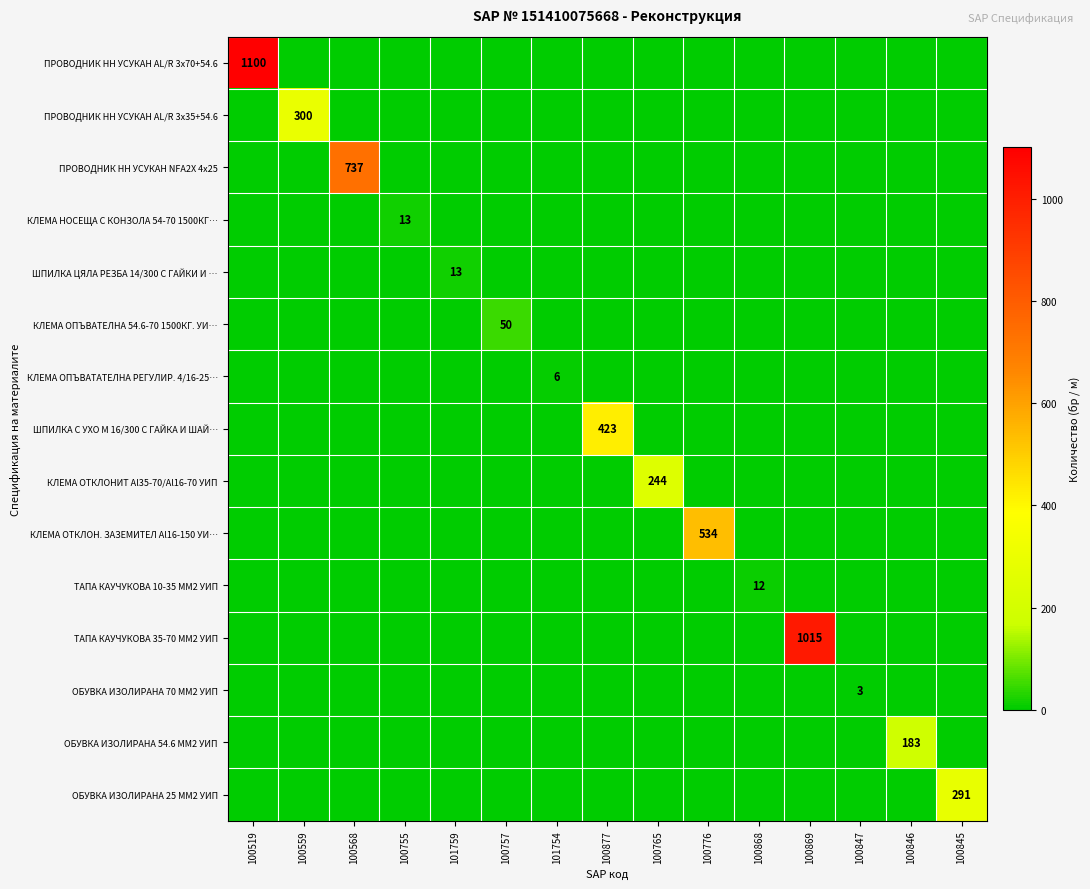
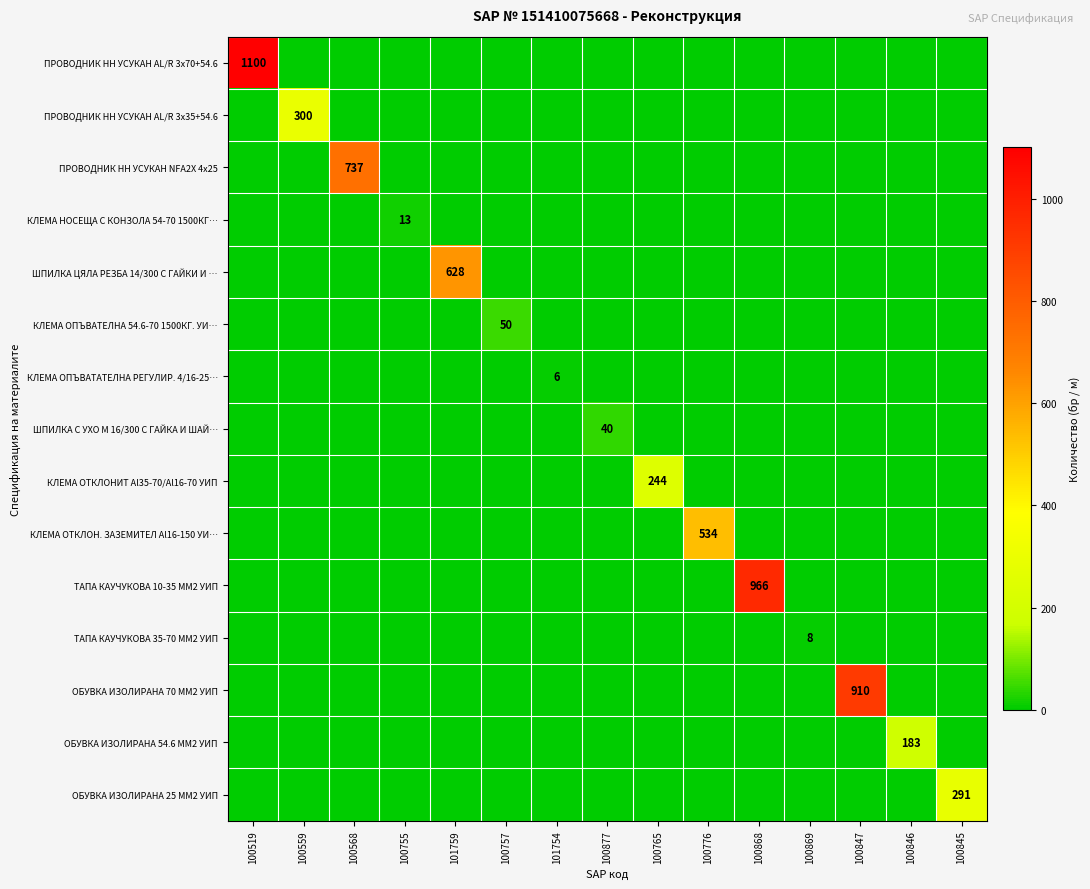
  {
    "ПРОВОДНИК НН УСУКАН AL/R 3х70+54.6": {
      "100519": 1100
    },
    "ПРОВОДНИК НН УСУКАН AL/R 3х35+54.6": {
      "100559": 300
    },
    "ПРОВОДНИК НН УСУКАН NFA2X 4х25": {
      "100568": 737
    },
    "КЛЕМА НОСЕЩА С КОНЗОЛА 54-70 1500КГ…": {
      "100755": 13
    },
    "ШПИЛКА ЦЯЛА РЕЗБА 14/300 С ГАЙКИ И …": {
-     "101759": 13
+     "101759": 628
    },
    "КЛЕМА ОПЪВАТЕЛНА 54.6-70 1500КГ. УИ…": {
      "100757": 50
    },
    "КЛЕМА ОПЪВАТАТЕЛНА РЕГУЛИР. 4/16-25…": {
      "101754": 6
    },
    "ШПИЛКА С УХО М 16/300 С ГАЙКА И ШАЙ…": {
-     "100877": 423
+     "100877": 40
    },
    "КЛЕМА ОТКЛОНИТ Al35-70/Al16-70 УИП": {
      "100765": 244
    },
    "КЛЕМА ОТКЛОН. ЗАЗЕМИТЕЛ Al16-150 УИ…": {
      "100776": 534
    },
    "ТАПА КАУЧУКОВА 10-35 ММ2 УИП": {
-     "100868": 12
+     "100868": 966
    },
    "ТАПА КАУЧУКОВА 35-70 ММ2 УИП": {
-     "100869": 1015
+     "100869": 8
    },
    "ОБУВКА ИЗОЛИРАНА 70 ММ2 УИП": {
-     "100847": 3
+     "100847": 910
    },
    "ОБУВКА ИЗОЛИРАНА 54.6 ММ2 УИП": {
      "100846": 183
    },
    "ОБУВКА ИЗОЛИРАНА 25 ММ2 УИП": {
      "100845": 291
    }
  }
